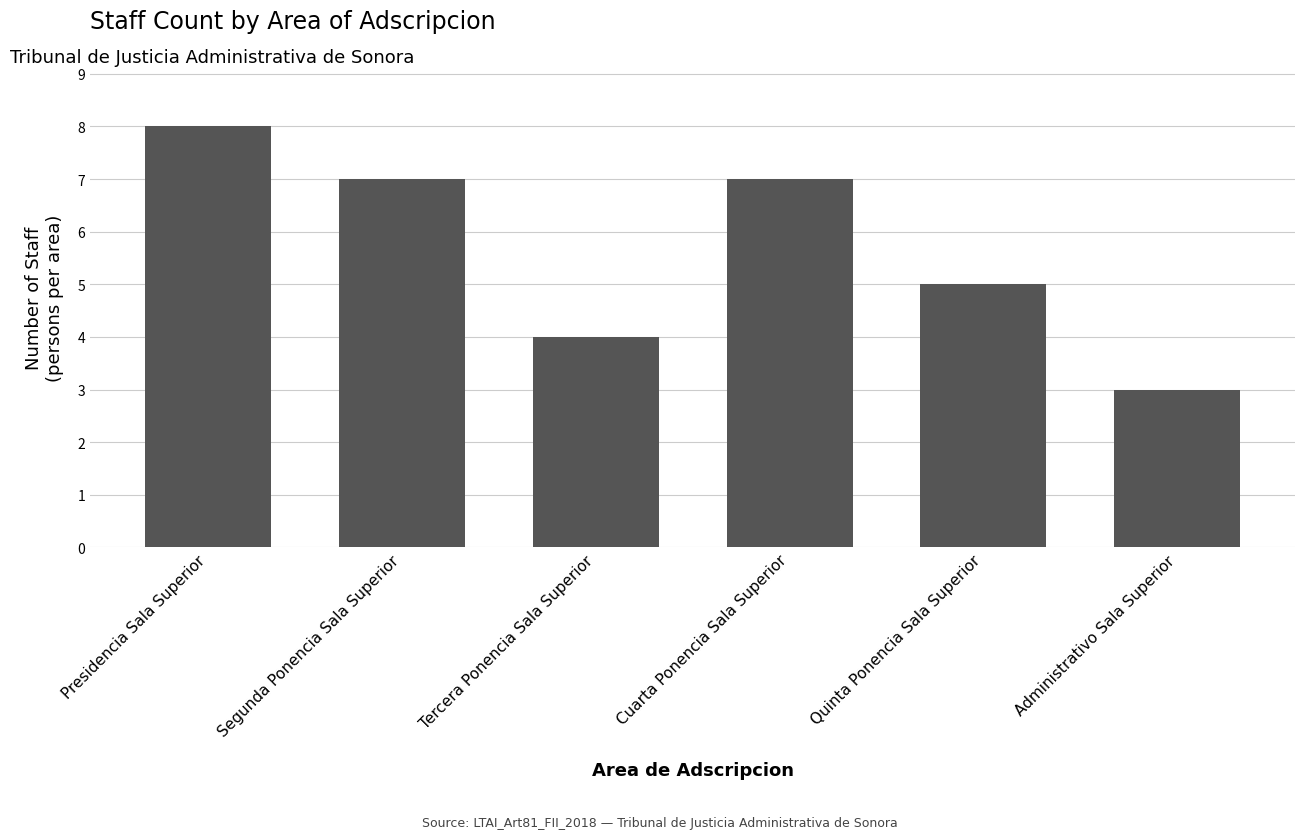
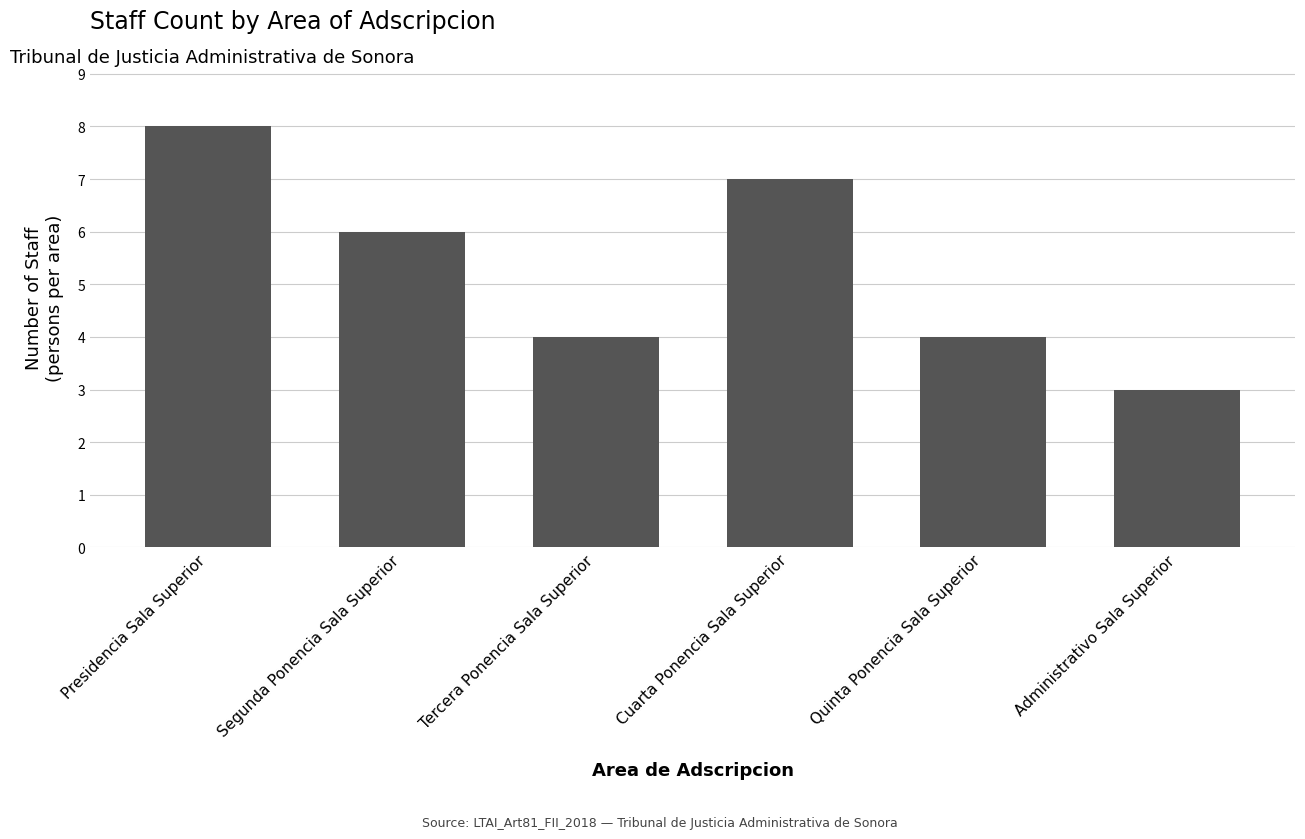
  {
    "Presidencia Sala Superior": 8,
-   "Segunda Ponencia Sala Superior": 7,
+   "Segunda Ponencia Sala Superior": 6,
    "Tercera Ponencia Sala Superior": 4,
    "Cuarta Ponencia Sala Superior": 7,
-   "Quinta Ponencia Sala Superior": 5,
+   "Quinta Ponencia Sala Superior": 4,
    "Administrativo Sala Superior": 3
  }
